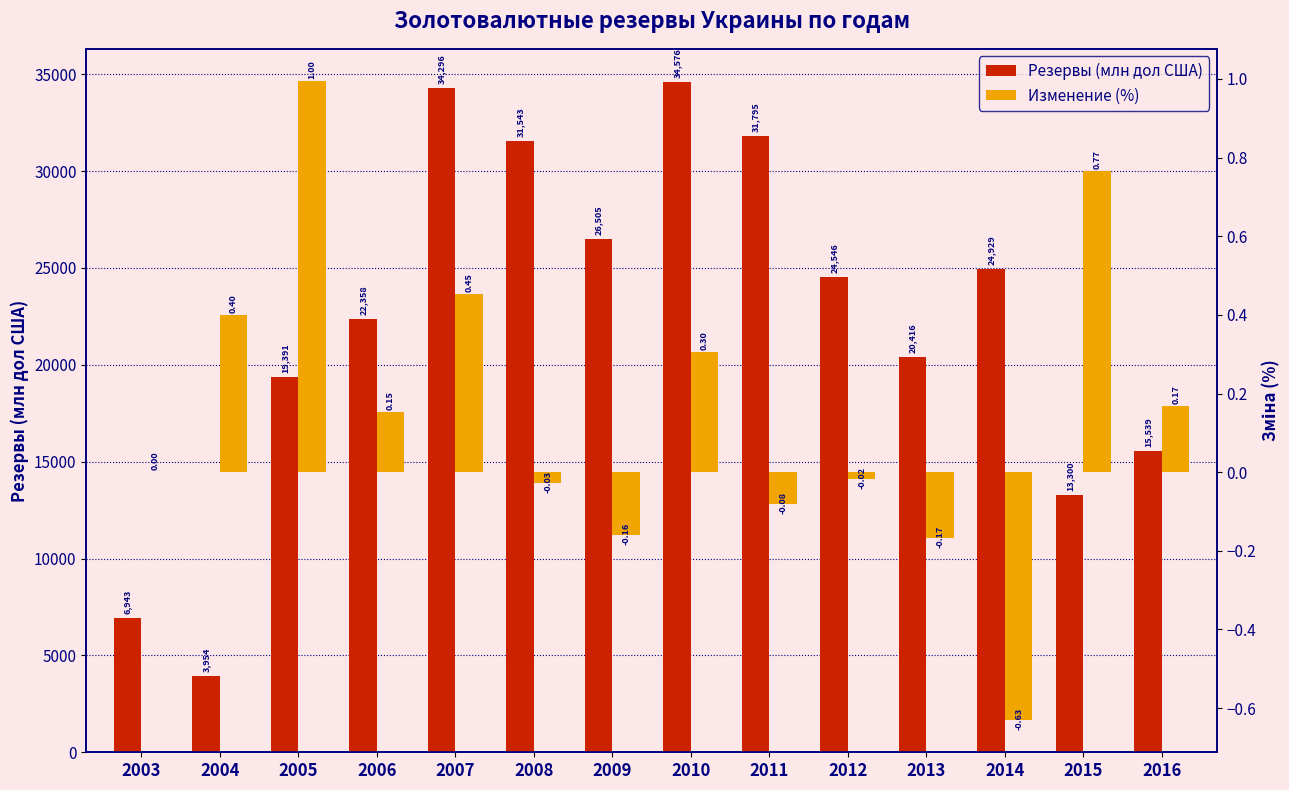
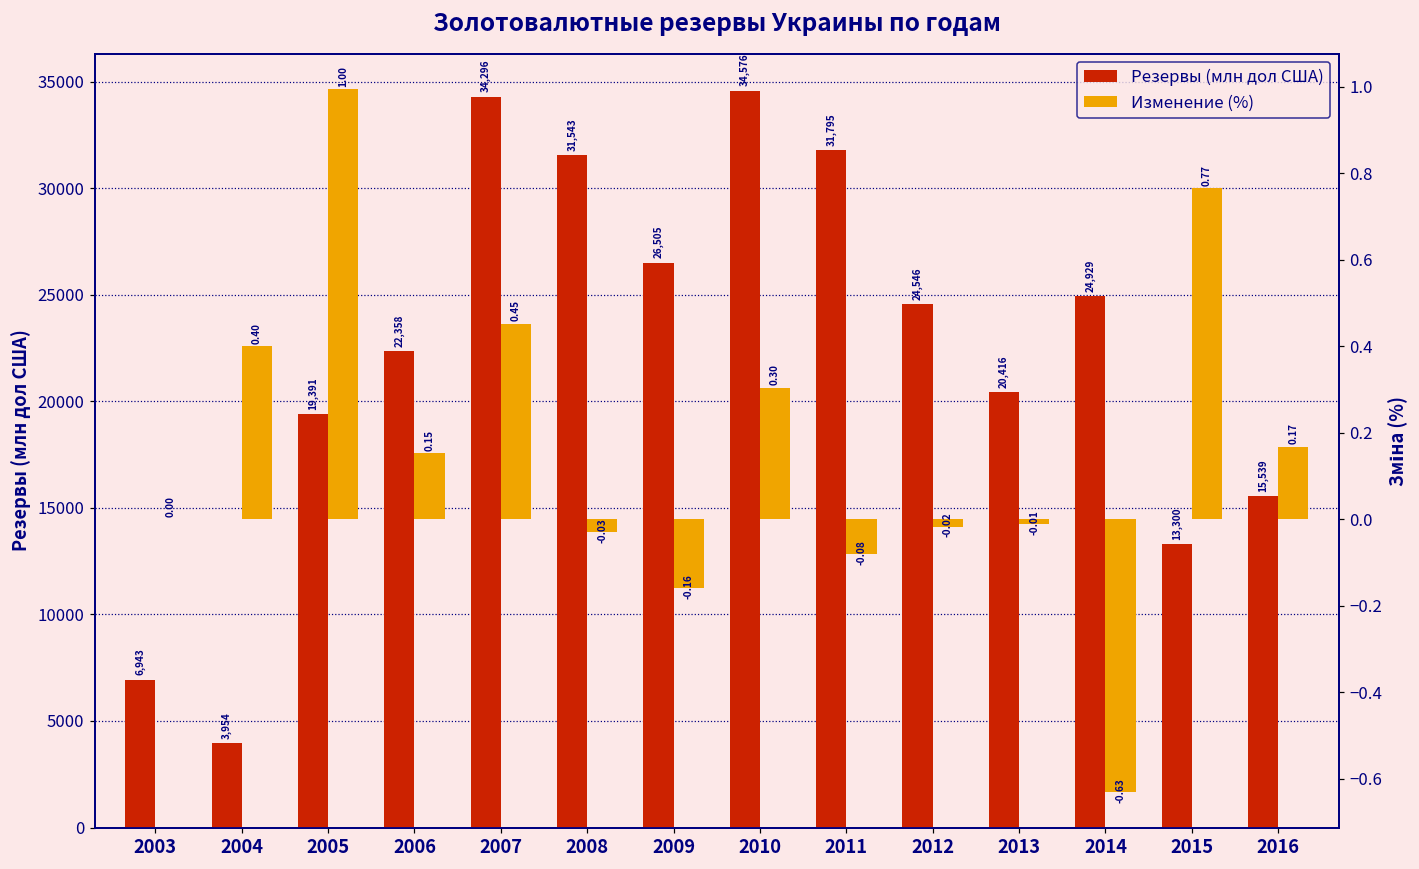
  {
    "Резервы (млн дол США)": {
      "2003": "6,943",
      "2004": "3,954",
      "2005": "19,391",
      "2006": "22,358",
      "2007": "34,296",
      "2008": "31,543",
      "2009": "26,505",
      "2010": "34,576",
      "2011": "31,795",
      "2012": "24,546",
      "2013": "20,416",
      "2014": "24,929",
      "2015": "13,300",
      "2016": "15,539"
    },
    "Изменение (%)": {
      "2003": "0.00",
      "2004": "0.40",
      "2005": "1.00",
      "2006": "0.15",
      "2007": "0.45",
      "2008": "-0.03",
      "2009": "-0.16",
      "2010": "0.30",
      "2011": "-0.08",
      "2012": "-0.02",
-     "2013": "-0.17",
+     "2013": "-0.01",
      "2014": "-0.63",
      "2015": "0.77",
      "2016": "0.17"
    }
  }
